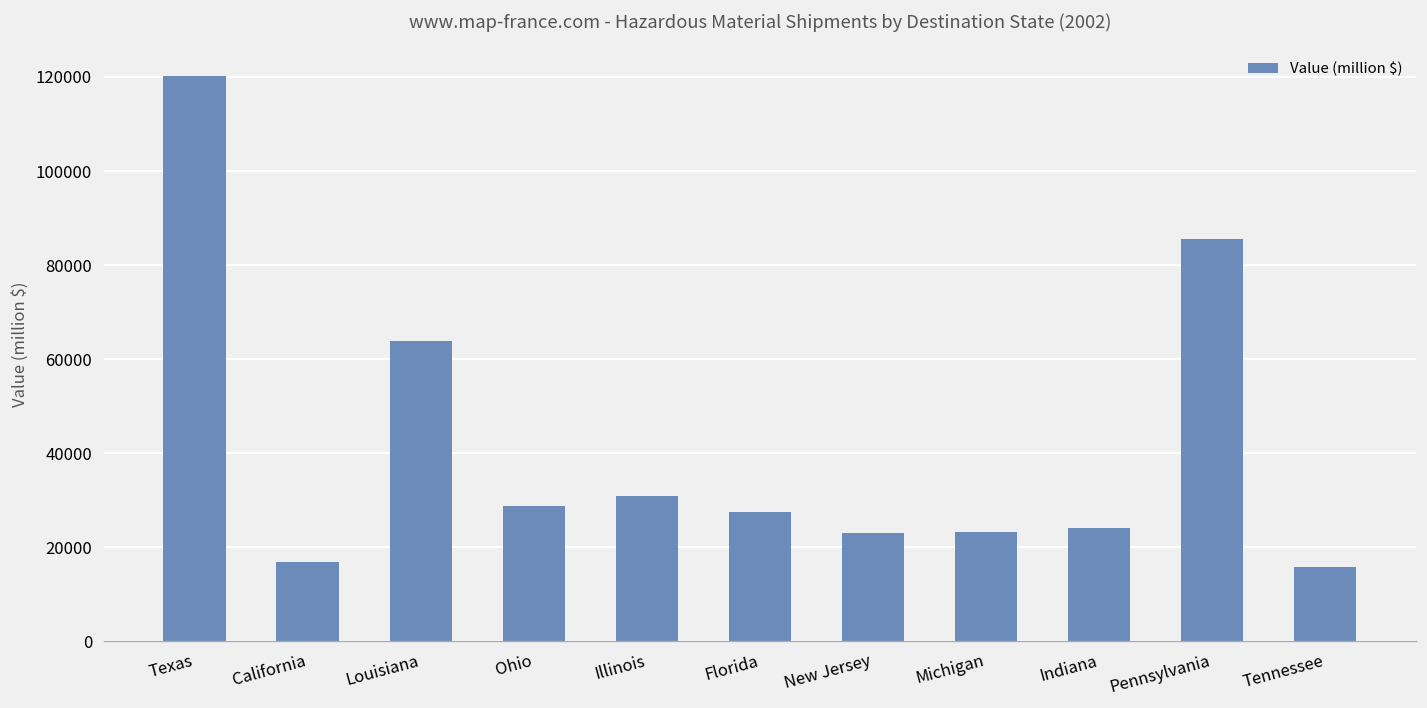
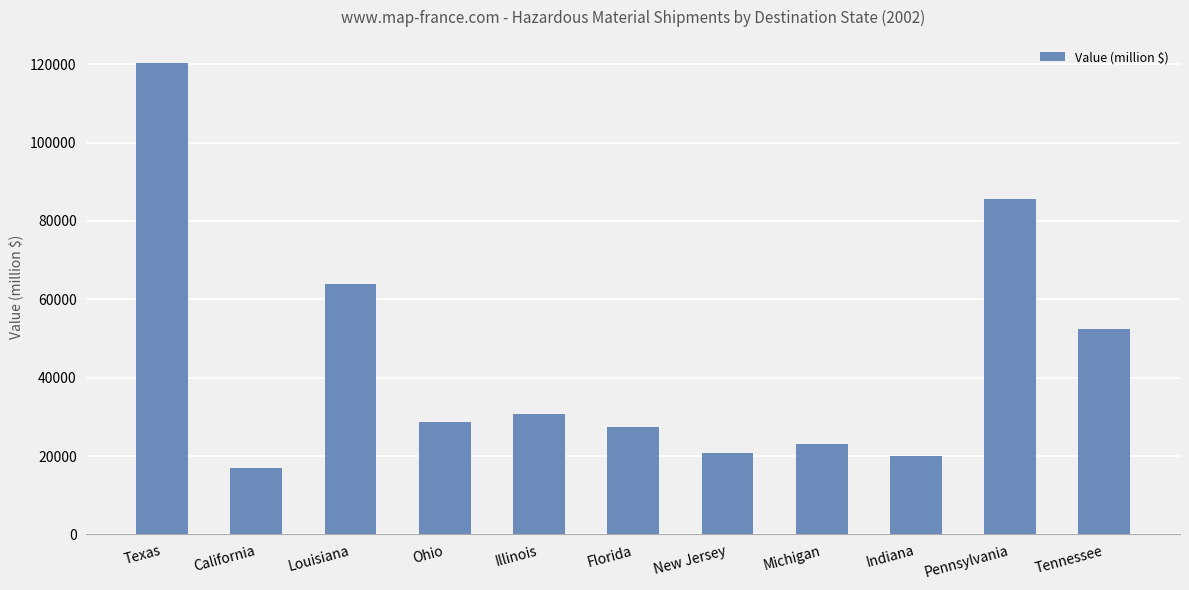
  {
    "Texas": 120000,
    "California": 17000,
    "Louisiana": 64000,
    "Ohio": 29000,
    "Illinois": 31000,
    "Florida": 27000,
-   "New Jersey": 23000,
+   "New Jersey": 21000,
    "Michigan": 23000,
-   "Indiana": 24000,
+   "Indiana": 20000,
    "Pennsylvania": 86000,
-   "Tennessee": 16000
+   "Tennessee": 52000
  }
